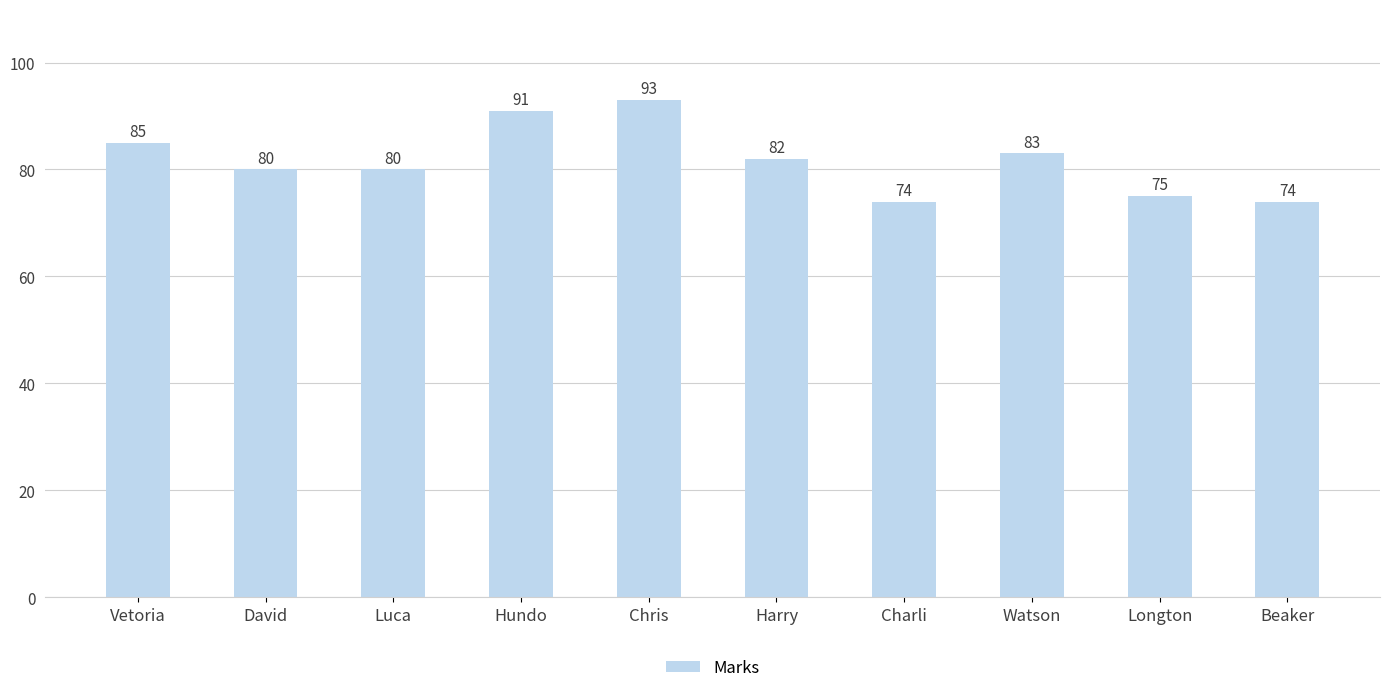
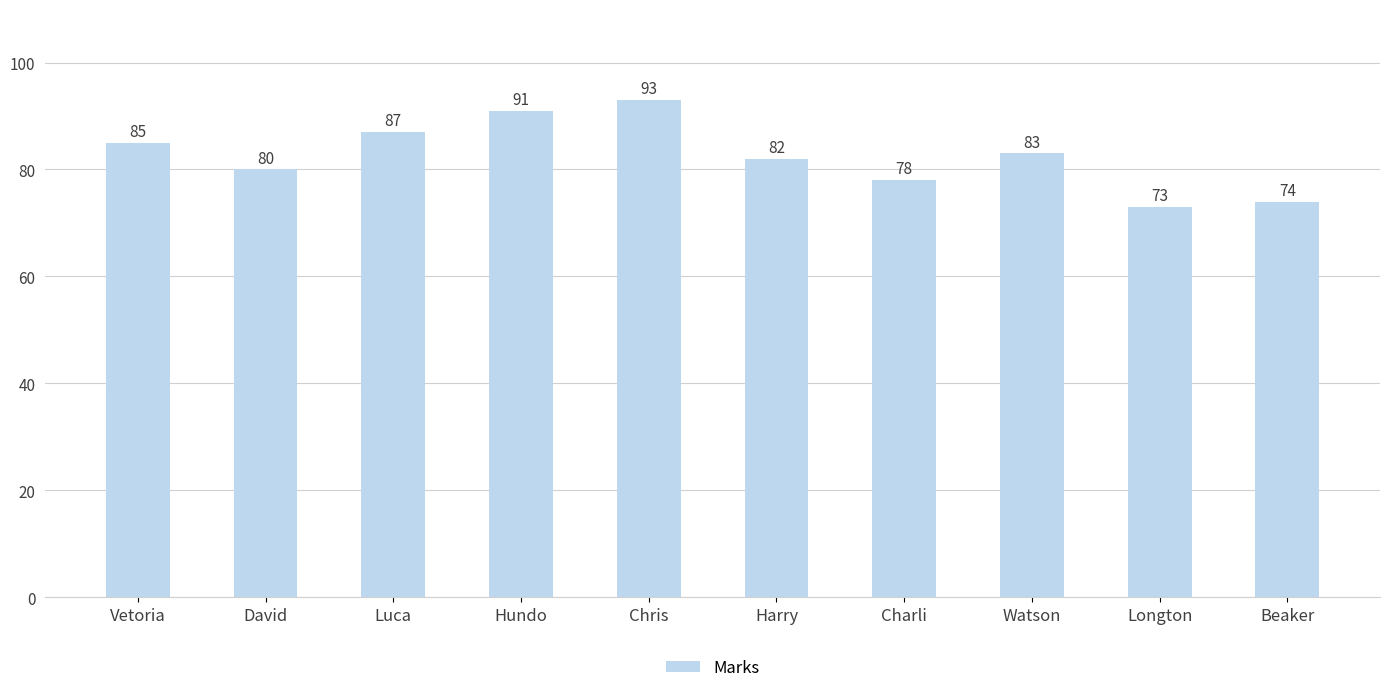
  {
    "Vetoria": 85,
    "David": 80,
-   "Luca": 80,
+   "Luca": 87,
    "Hundo": 91,
    "Chris": 93,
    "Harry": 82,
-   "Charli": 74,
+   "Charli": 78,
    "Watson": 83,
-   "Longton": 75,
+   "Longton": 73,
    "Beaker": 74
  }
